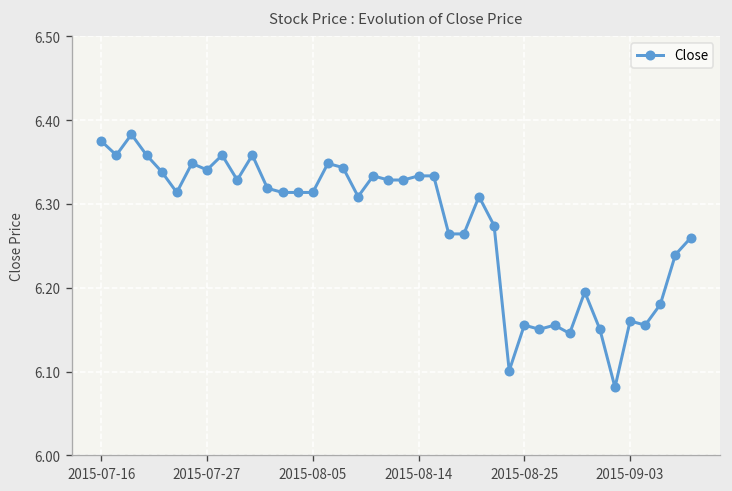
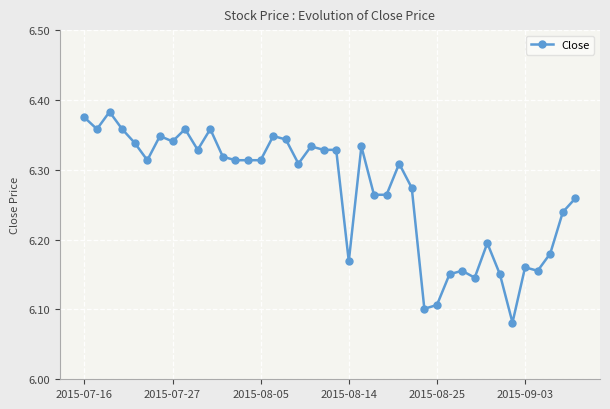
  {
    "2015-07-16": 6.38,
    "2015-07-27": 6.34,
    "2015-08-05": 6.31,
-   "2015-08-14": 6.33,
-   "2015-08-25": 6.16,
+   "2015-08-14": 6.17,
+   "2015-08-25": 6.11,
    "2015-09-03": 6.16
  }
